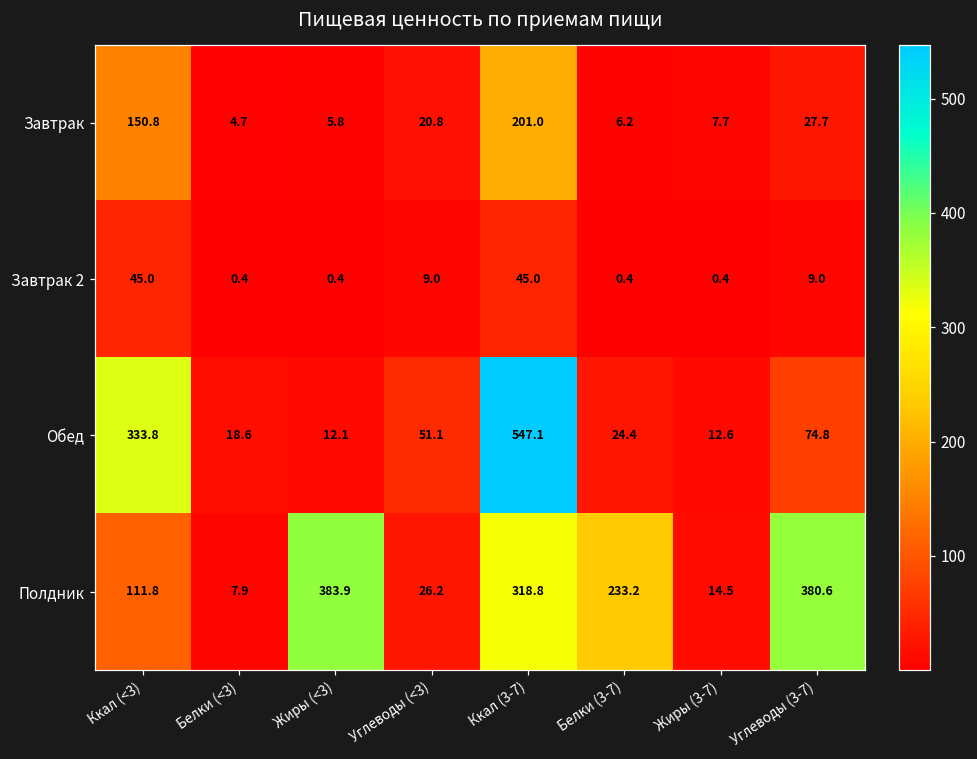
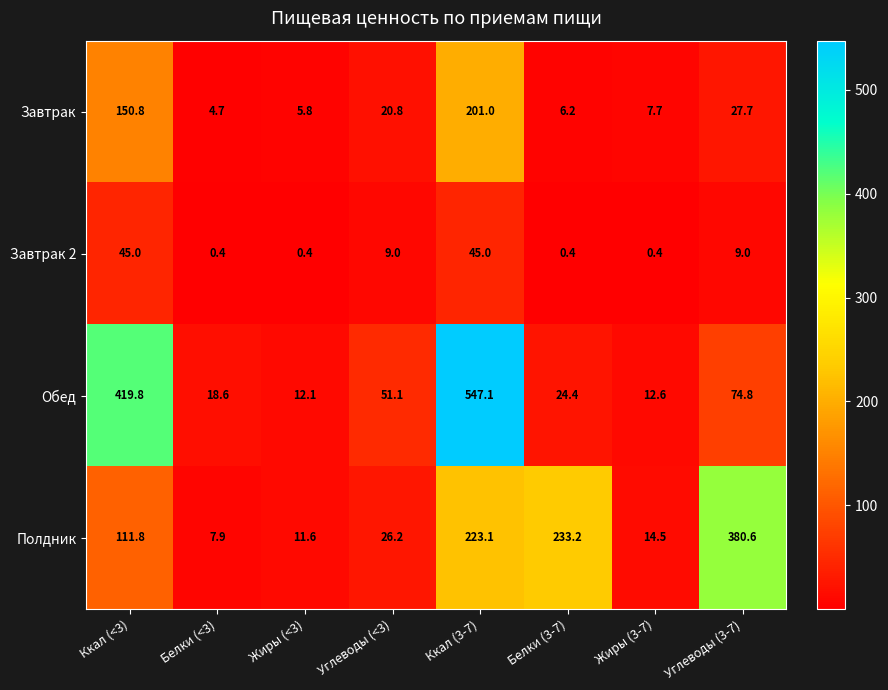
  {
    "Завтрак": {
      "Ккал (<3)": 150.8,
      "Белки (<3)": 4.7,
      "Жиры (<3)": 5.8,
      "Углеводы (<3)": 20.8,
      "Ккал (3-7)": 201.0,
      "Белки (3-7)": 6.2,
      "Жиры (3-7)": 7.7,
      "Углеводы (3-7)": 27.7
    },
    "Завтрак 2": {
      "Ккал (<3)": 45.0,
      "Белки (<3)": 0.4,
      "Жиры (<3)": 0.4,
      "Углеводы (<3)": 9.0,
      "Ккал (3-7)": 45.0,
      "Белки (3-7)": 0.4,
      "Жиры (3-7)": 0.4,
      "Углеводы (3-7)": 9.0
    },
    "Обед": {
-     "Ккал (<3)": 333.8,
+     "Ккал (<3)": 419.8,
      "Белки (<3)": 18.6,
      "Жиры (<3)": 12.1,
      "Углеводы (<3)": 51.1,
      "Ккал (3-7)": 547.1,
      "Белки (3-7)": 24.4,
      "Жиры (3-7)": 12.6,
      "Углеводы (3-7)": 74.8
    },
    "Полдник": {
      "Ккал (<3)": 111.8,
      "Белки (<3)": 7.9,
-     "Жиры (<3)": 383.9,
+     "Жиры (<3)": 11.6,
      "Углеводы (<3)": 26.2,
-     "Ккал (3-7)": 318.8,
+     "Ккал (3-7)": 223.1,
      "Белки (3-7)": 233.2,
      "Жиры (3-7)": 14.5,
      "Углеводы (3-7)": 380.6
    }
  }
